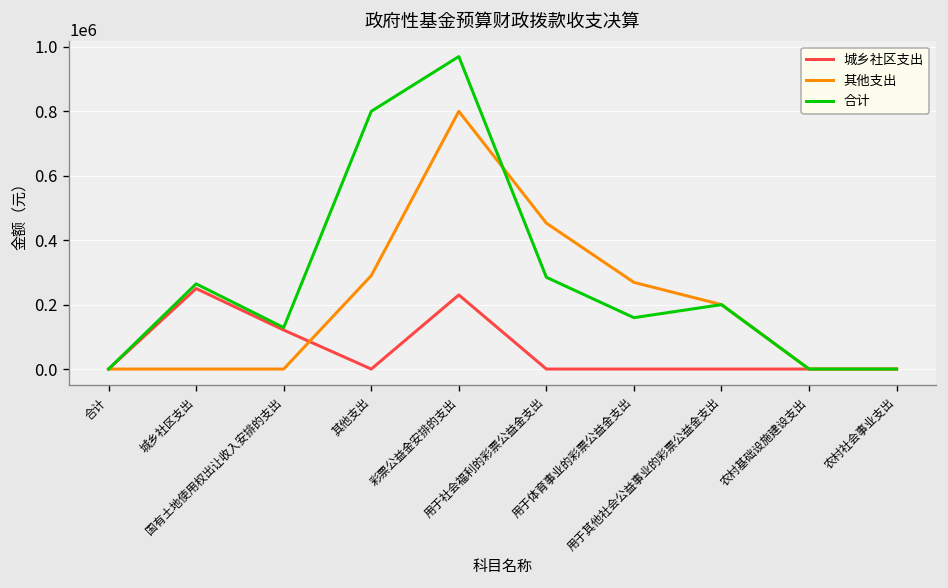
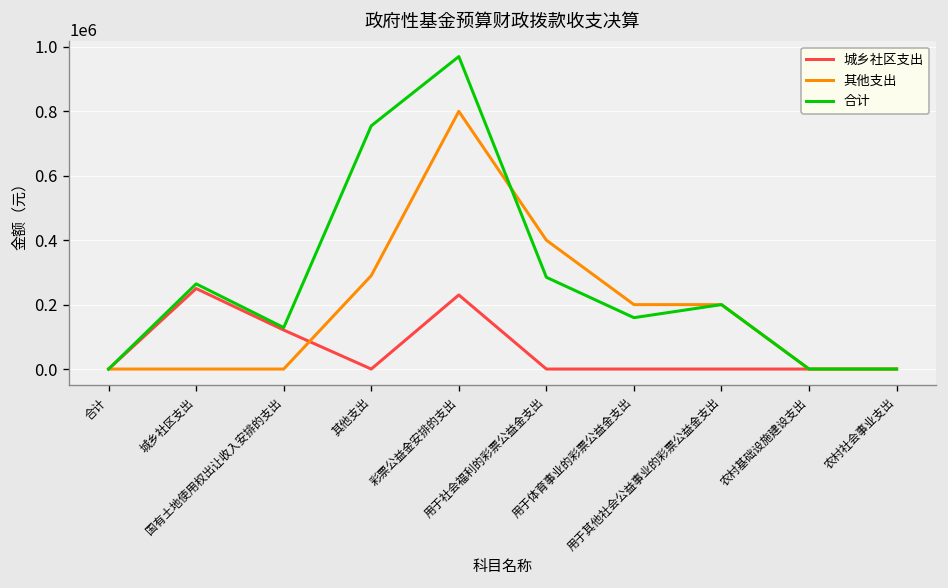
  {
    "城乡社区支出": {
      "城乡社区支出": 250000,
      "其他支出": 0,
      "彩票公益金安排的支出": 230000,
      "用于社会福利的彩票公益金支出": 0,
      "用于体育事业的彩票公益金支出": 0,
      "用于其他社会公益事业的彩票公益金支出": 0
    },
    "其他支出": {
      "城乡社区支出": 0,
      "国有土地使用权出让收入安排的支出": 0,
      "其他支出": 290000,
      "彩票公益金安排的支出": 800000,
-     "用于社会福利的彩票公益金支出": 450000,
-     "用于体育事业的彩票公益金支出": 270000
+     "用于社会福利的彩票公益金支出": 400000,
+     "用于体育事业的彩票公益金支出": 200000
    },
    "合计": {
      "城乡社区支出": 260000,
-     "其他支出": 800000,
+     "其他支出": 750000,
      "彩票公益金安排的支出": 970000,
      "用于社会福利的彩票公益金支出": 280000,
      "用于体育事业的彩票公益金支出": 160000
    }
  }
